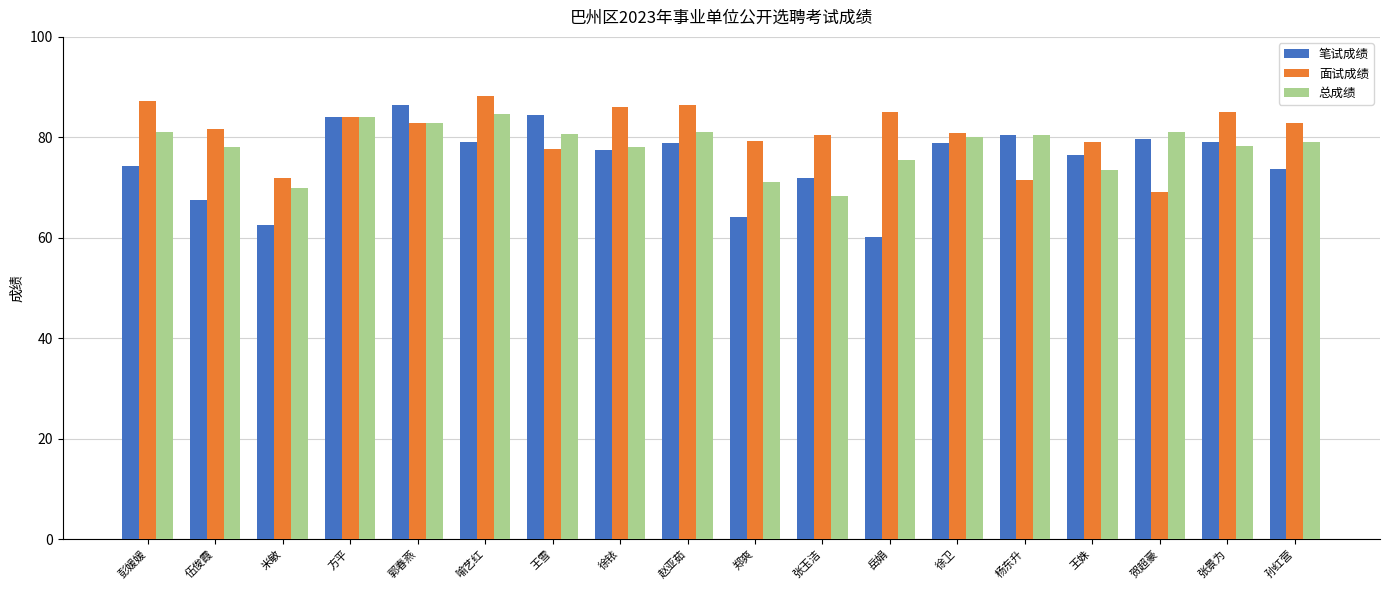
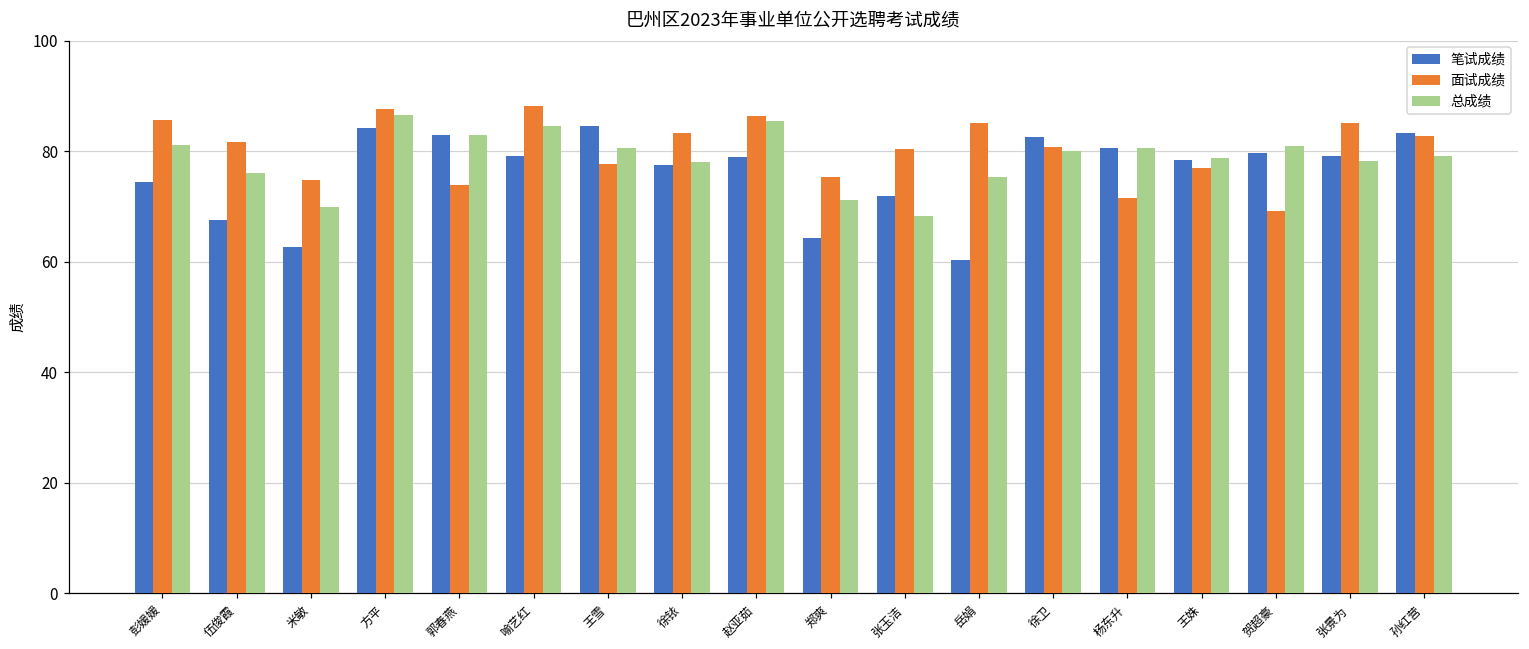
  {
    "笔试成绩": {
      "彭媛媛": 74,
      "伍俊霞": 68,
      "米敏": 63,
      "方平": 84,
-     "郭春燕": 86,
+     "郭春燕": 83,
      "喻艺红": 79,
      "王雪": 84,
      "徐铱": 77,
      "赵亚茹": 79,
      "郑爽": 64,
      "张玉洁": 72,
      "岳娟": 60,
-     "徐卫": 79,
+     "徐卫": 83,
      "杨东升": 81,
-     "王姝": 77,
+     "王姝": 78,
      "贺超豪": 80,
      "张景为": 79,
-     "孙红营": 74
+     "孙红营": 83
    },
    "面试成绩": {
-     "彭媛媛": 87,
+     "彭媛媛": 86,
      "伍俊霞": 82,
-     "米敏": 72,
-     "方平": 84,
-     "郭春燕": 83,
+     "米敏": 75,
+     "方平": 88,
+     "郭春燕": 74,
      "喻艺红": 88,
      "王雪": 78,
-     "徐铱": 86,
+     "徐铱": 83,
      "赵亚茹": 86,
-     "郑爽": 79,
+     "郑爽": 75,
      "张玉洁": 80,
      "岳娟": 85,
      "徐卫": 81,
      "杨东升": 72,
-     "王姝": 79,
+     "王姝": 77,
      "贺超豪": 69,
      "张景为": 85,
      "孙红营": 83
    },
    "总成绩": {
      "彭媛媛": 81,
-     "伍俊霞": 78,
+     "伍俊霞": 76,
      "米敏": 70,
-     "方平": 84,
+     "方平": 86,
      "郭春燕": 83,
      "喻艺红": 85,
      "王雪": 81,
      "徐铱": 78,
-     "赵亚茹": 81,
+     "赵亚茹": 85,
      "郑爽": 71,
      "张玉洁": 68,
      "岳娟": 75,
      "徐卫": 80,
      "杨东升": 81,
-     "王姝": 73,
+     "王姝": 79,
      "贺超豪": 81,
      "张景为": 78,
      "孙红营": 79
    }
  }
